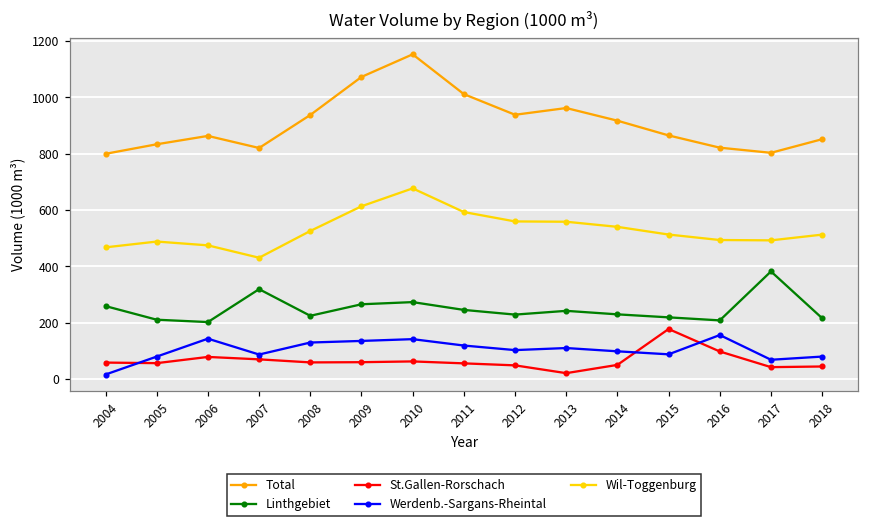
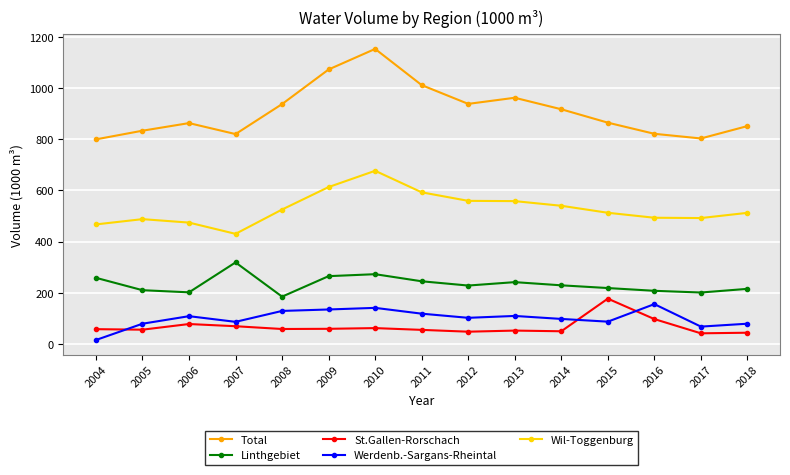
  {
    "Linthgebiet": {
      "2004": 260,
      "2005": 210,
      "2006": 200,
      "2007": 320,
-     "2008": 220,
+     "2008": 190,
      "2009": 270,
      "2010": 270,
      "2011": 250,
      "2012": 230,
      "2013": 240,
      "2014": 230,
      "2015": 220,
      "2016": 210,
-     "2017": 380,
+     "2017": 200,
      "2018": 220
    },
    "St.Gallen-Rorschach": {
      "2004": 60,
      "2005": 60,
      "2006": 80,
      "2007": 70,
      "2008": 60,
      "2009": 60,
      "2010": 60,
      "2011": 60,
      "2012": 50,
-     "2013": 20,
+     "2013": 50,
      "2014": 50,
      "2015": 180,
      "2016": 100,
      "2017": 40,
      "2018": 40
    },
    "Werdenb.-Sargans-Rheintal": {
      "2004": 20,
      "2005": 80,
-     "2006": 140,
+     "2006": 110,
      "2007": 90,
      "2008": 130,
      "2009": 130,
      "2010": 140,
      "2011": 120,
      "2012": 100,
      "2013": 110,
      "2014": 100,
      "2015": 90,
      "2016": 160,
      "2017": 70,
      "2018": 80
    }
  }
